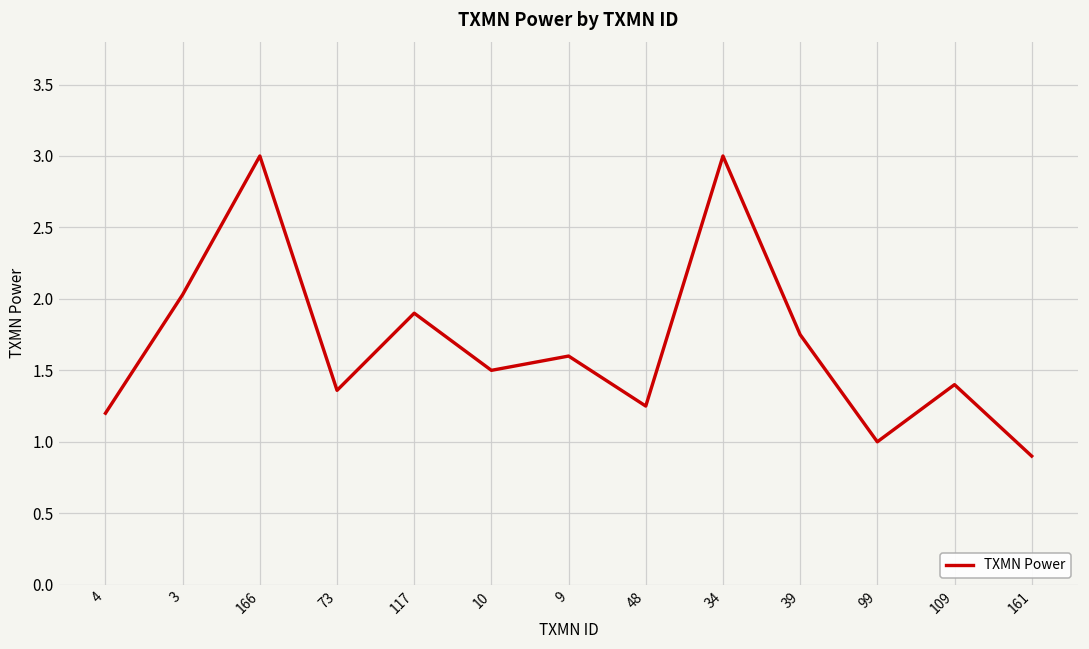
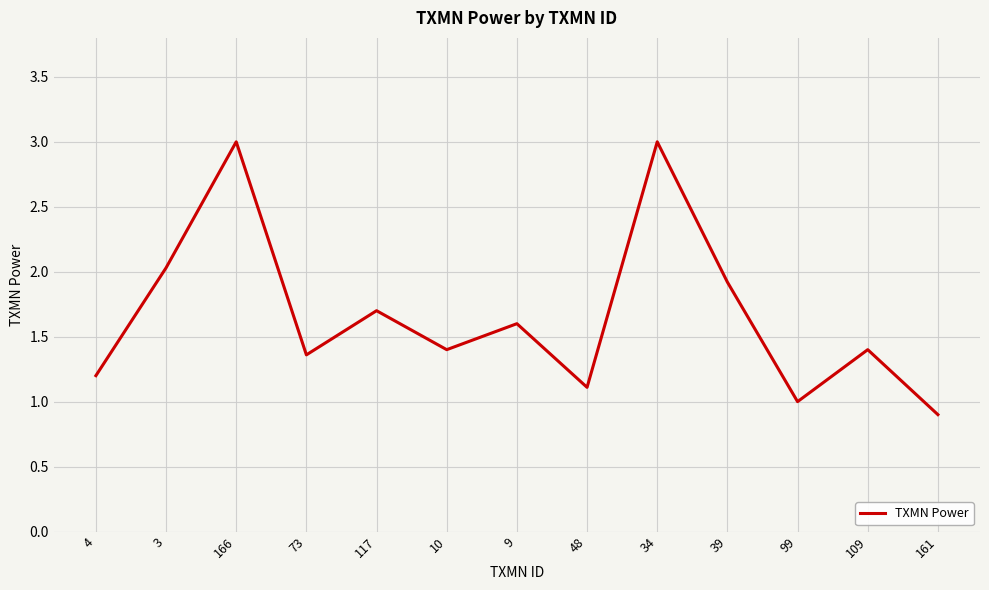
  {
    "4": 1.20,
    "3": 2.03,
    "166": 3.00,
    "73": 1.36,
-   "117": 1.9,
-   "10": 1.5,
+   "117": 1.7,
+   "10": 1.4,
    "9": 1.60,
-   "48": 1.25,
+   "48": 1.11,
    "34": 3.00,
-   "39": 1.75,
+   "39": 1.92,
    "99": 1.00,
    "109": 1.40,
    "161": 0.90
  }
